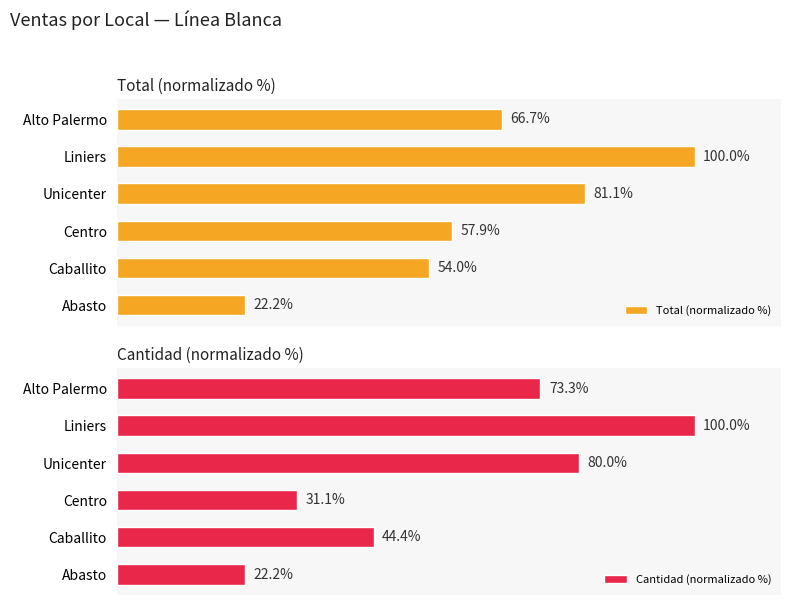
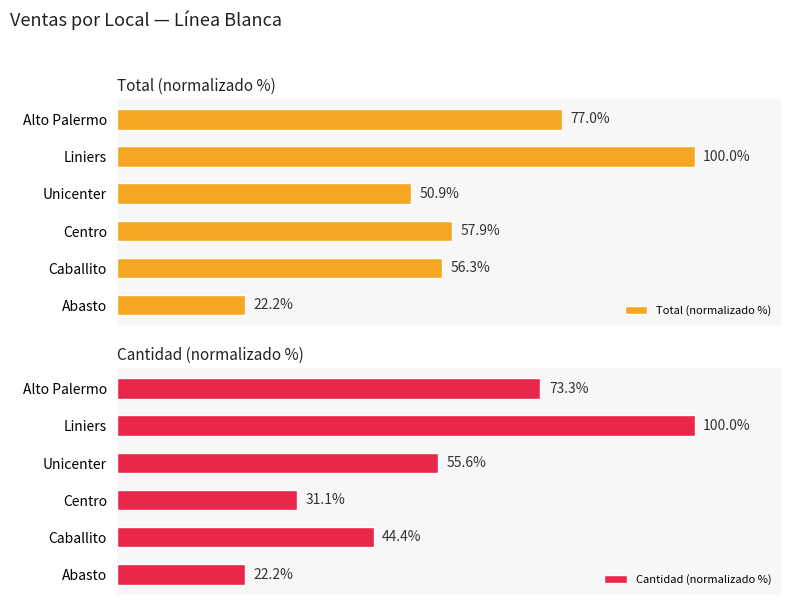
  {
    "Total (normalizado %)": {
-     "Alto Palermo": "66.7%",
+     "Alto Palermo": "77.0%",
      "Liniers": "100.0%",
-     "Unicenter": "81.1%",
+     "Unicenter": "50.9%",
      "Centro": "57.9%",
-     "Caballito": "54.0%",
+     "Caballito": "56.3%",
      "Abasto": "22.2%"
    },
    "Cantidad (normalizado %)": {
      "Alto Palermo": "73.3%",
      "Liniers": "100.0%",
-     "Unicenter": "80.0%",
+     "Unicenter": "55.6%",
      "Centro": "31.1%",
      "Caballito": "44.4%",
      "Abasto": "22.2%"
    }
  }
